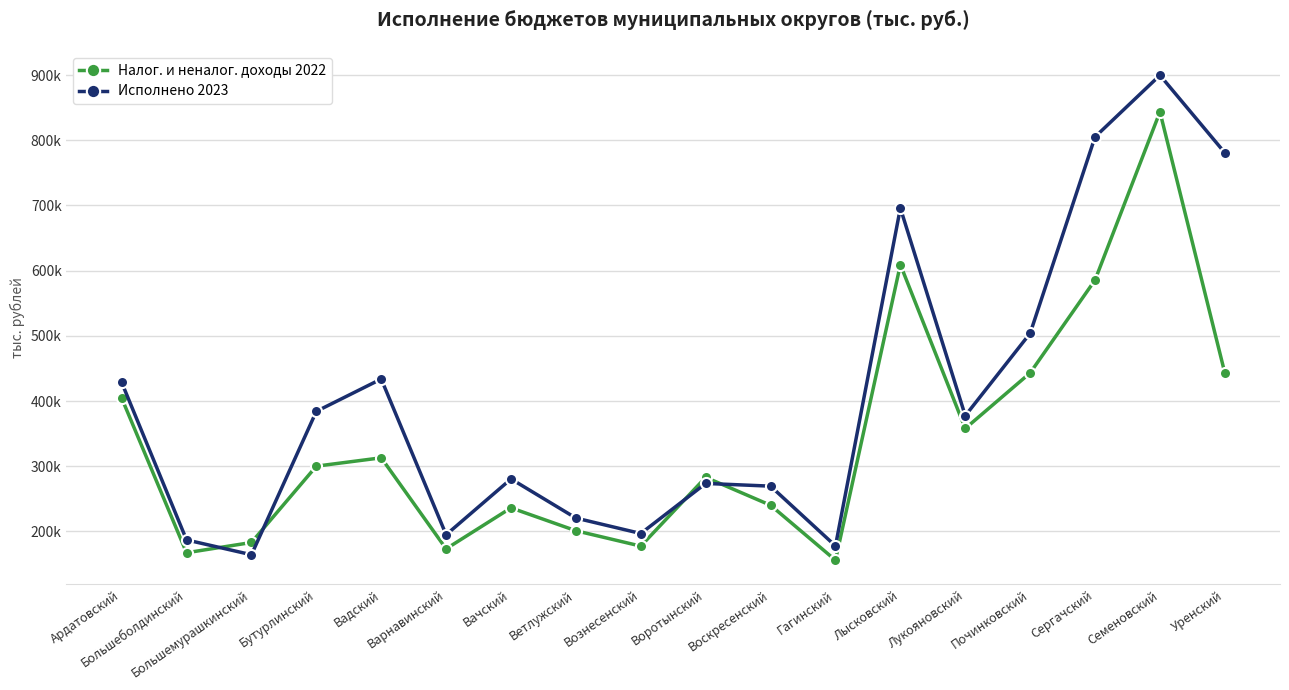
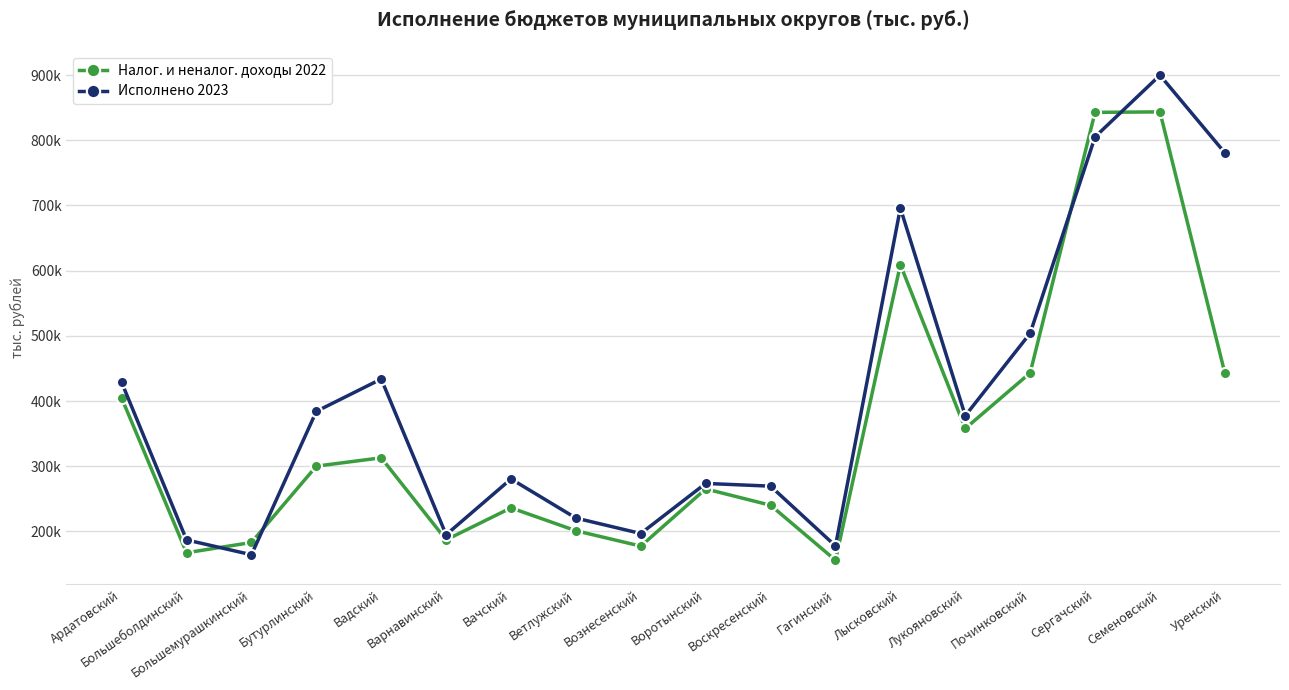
  {
    "Налог. и неналог. доходы 2022": {
      "Ардатовский": 400000,
      "Большеболдинский": 170000,
      "Большемурашкинский": 180000,
      "Бутурлинский": 300000,
      "Вадский": 310000,
-     "Варнавинский": 170000,
+     "Варнавинский": 190000,
      "Вачский": 240000,
      "Ветлужский": 200000,
      "Вознесенский": 180000,
-     "Воротынский": 280000,
+     "Воротынский": 270000,
      "Воскресенский": 240000,
      "Гагинский": 160000,
      "Лысковский": 610000,
      "Лукояновский": 360000,
      "Починковский": 440000,
-     "Сергачский": 590000,
+     "Сергачский": 840000,
      "Семеновский": 840000,
      "Уренский": 440000
    },
    "Исполнено 2023": {
      "Ардатовский": 430000,
      "Большеболдинский": 190000,
      "Большемурашкинский": 160000,
      "Бутурлинский": 380000,
      "Вадский": 430000,
      "Варнавинский": 190000,
      "Вачский": 280000,
      "Ветлужский": 220000,
      "Вознесенский": 200000,
      "Воротынский": 270000,
      "Воскресенский": 270000,
      "Гагинский": 180000,
      "Лысковский": 700000,
      "Лукояновский": 380000,
      "Починковский": 500000,
      "Сергачский": 810000,
      "Семеновский": 900000,
      "Уренский": 780000
    }
  }
